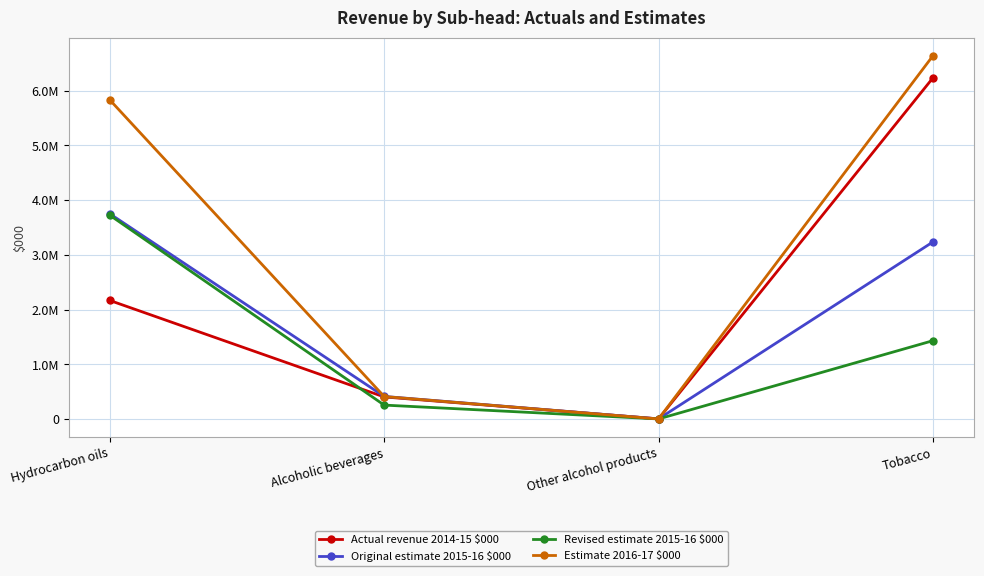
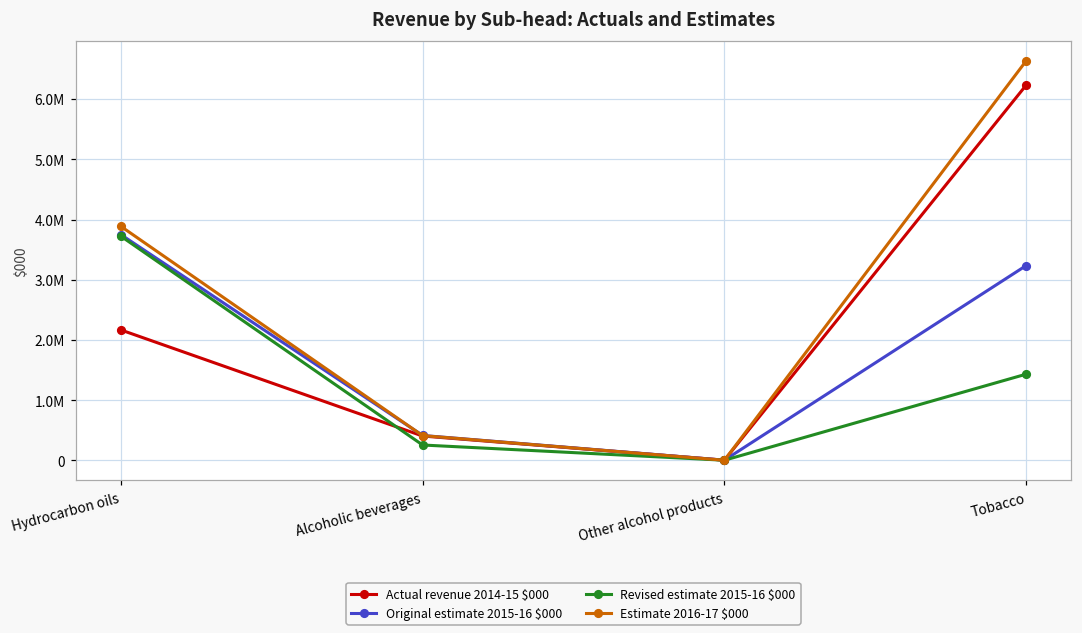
  {
    "Actual revenue 2014-15 $000": {
      "Hydrocarbon oils": 2200000,
      "Tobacco": 6200000
    },
    "Original estimate 2015-16 $000": {
      "Tobacco": 3200000
    },
    "Revised estimate 2015-16 $000": {
      "Alcoholic beverages": 300000,
      "Tobacco": 1400000
    },
    "Estimate 2016-17 $000": {
-     "Hydrocarbon oils": 5800000,
+     "Hydrocarbon oils": 3900000,
      "Tobacco": 6600000
    }
  }
